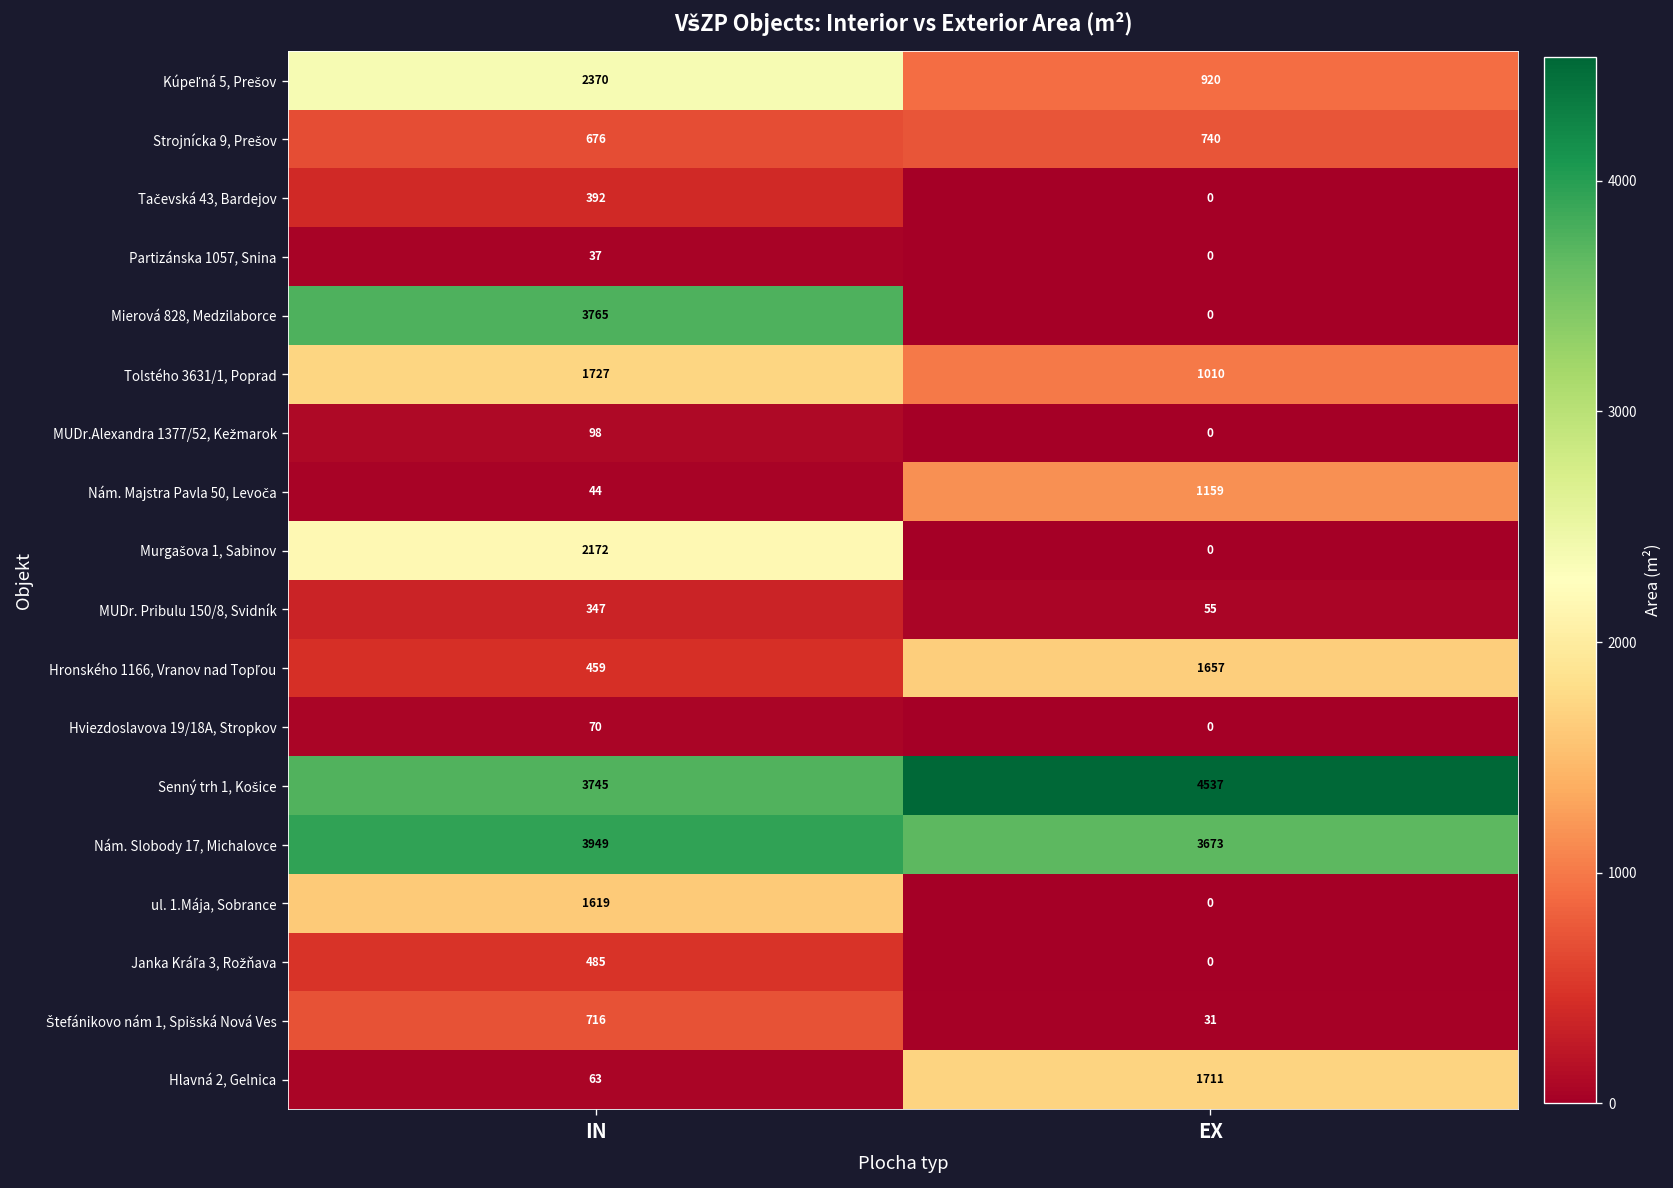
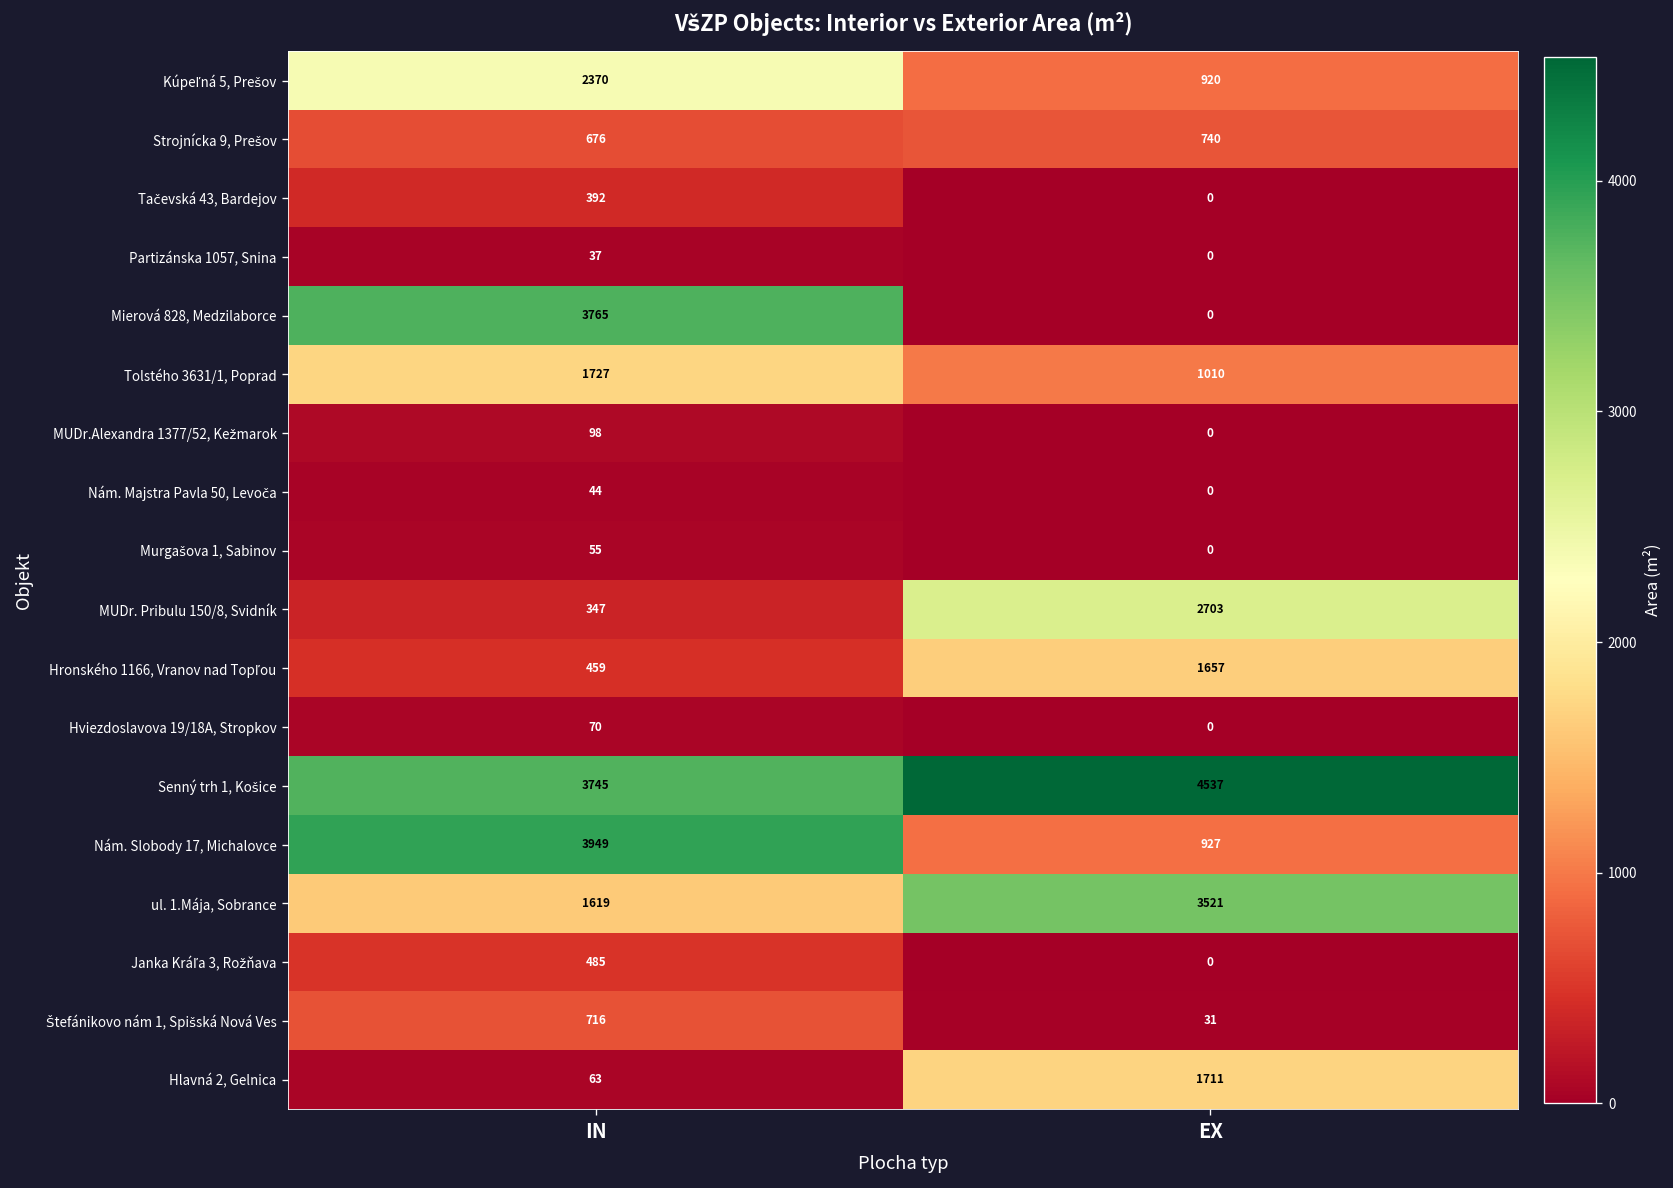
  {
    "Kúpeľná 5, Prešov": {
      "IN": 2370,
      "EX": 920
    },
    "Strojnícka 9, Prešov": {
      "IN": 676,
      "EX": 740
    },
    "Tačevská 43, Bardejov": {
      "IN": 392,
      "EX": 0
    },
    "Partizánska 1057, Snina": {
      "IN": 37,
      "EX": 0
    },
    "Mierová 828, Medzilaborce": {
      "IN": 3765,
      "EX": 0
    },
    "Tolstého 3631/1, Poprad": {
      "IN": 1727,
      "EX": 1010
    },
    "MUDr.Alexandra 1377/52, Kežmarok": {
      "IN": 98,
      "EX": 0
    },
    "Nám. Majstra Pavla 50, Levoča": {
      "IN": 44,
-     "EX": 1159
+     "EX": 0
    },
    "Murgašova 1, Sabinov": {
-     "IN": 2172,
+     "IN": 55,
      "EX": 0
    },
    "MUDr. Pribulu 150/8, Svidník": {
      "IN": 347,
-     "EX": 55
+     "EX": 2703
    },
    "Hronského 1166, Vranov nad Topľou": {
      "IN": 459,
      "EX": 1657
    },
    "Hviezdoslavova 19/18A, Stropkov": {
      "IN": 70,
      "EX": 0
    },
    "Senný trh 1, Košice": {
      "IN": 3745,
      "EX": 4537
    },
    "Nám. Slobody 17, Michalovce": {
      "IN": 3949,
-     "EX": 3673
+     "EX": 927
    },
    "ul. 1.Mája, Sobrance": {
      "IN": 1619,
-     "EX": 0
+     "EX": 3521
    },
    "Janka Kráľa 3, Rožňava": {
      "IN": 485,
      "EX": 0
    },
    "Štefánikovo nám 1, Spišská Nová Ves": {
      "IN": 716,
      "EX": 31
    },
    "Hlavná 2, Gelnica": {
      "IN": 63,
      "EX": 1711
    }
  }
